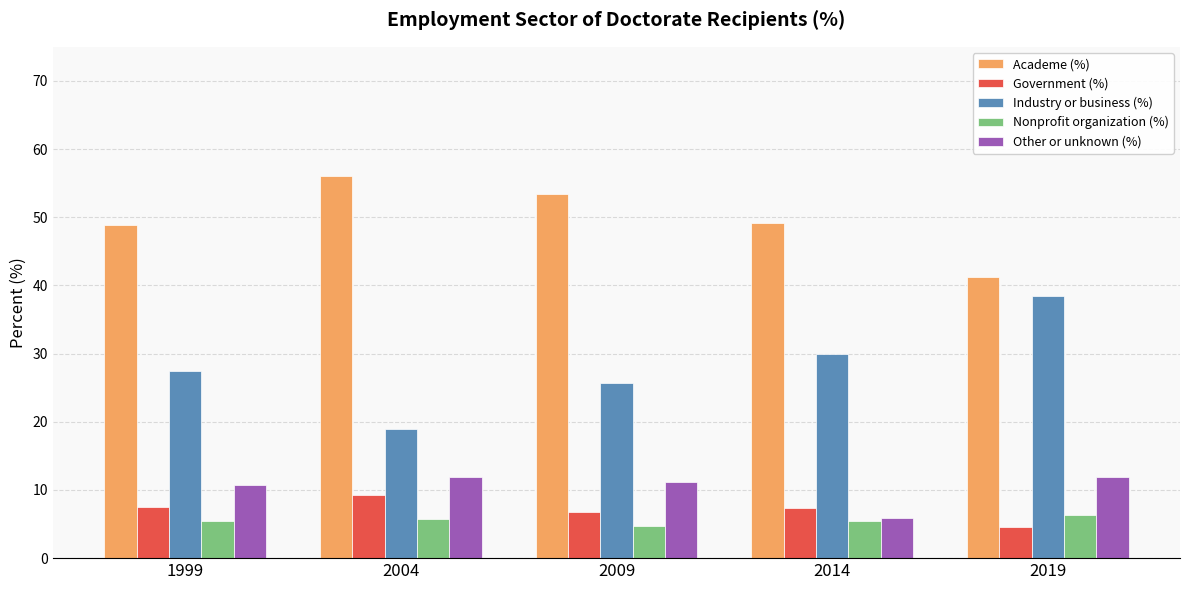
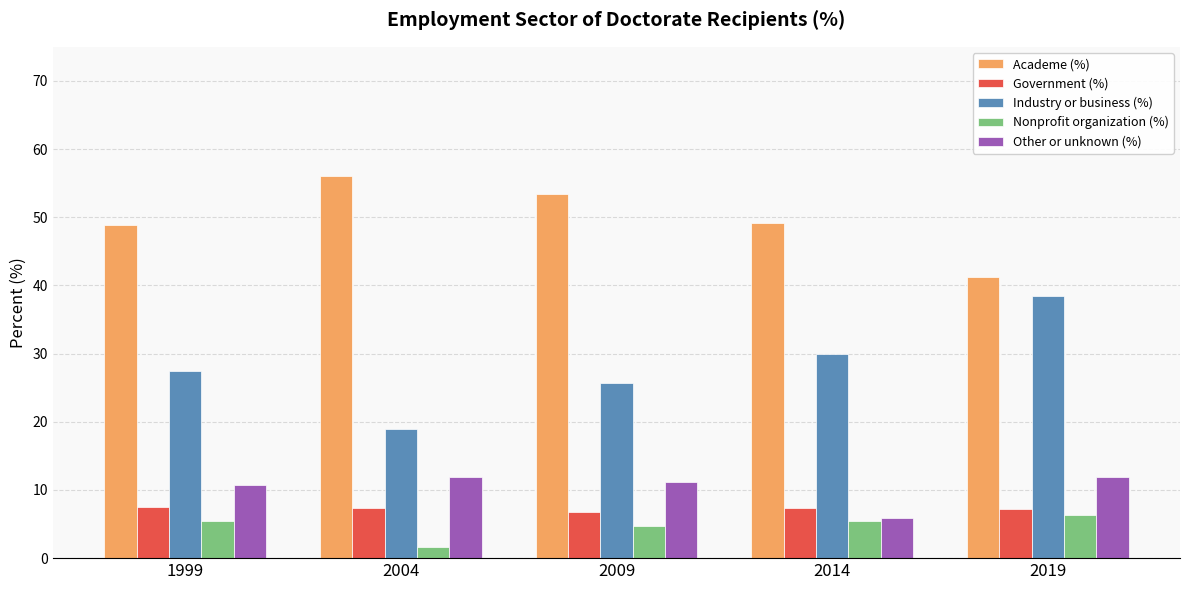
  {
    "Academe (%)": {
      "1999": 49,
      "2004": 56,
      "2009": 53,
      "2014": 49,
      "2019": 41
    },
    "Government (%)": {
      "1999": 8,
-     "2004": 9,
+     "2004": 7,
      "2009": 7,
      "2014": 7,
-     "2019": 5
+     "2019": 7
    },
    "Industry or business (%)": {
      "1999": 28,
      "2004": 19,
      "2009": 26,
      "2014": 30,
      "2019": 39
    },
    "Nonprofit organization (%)": {
      "1999": 5,
-     "2004": 6,
+     "2004": 2,
      "2009": 5,
      "2014": 5,
      "2019": 6
    },
    "Other or unknown (%)": {
      "1999": 11,
      "2004": 12,
      "2009": 11,
      "2014": 6,
      "2019": 12
    }
  }
